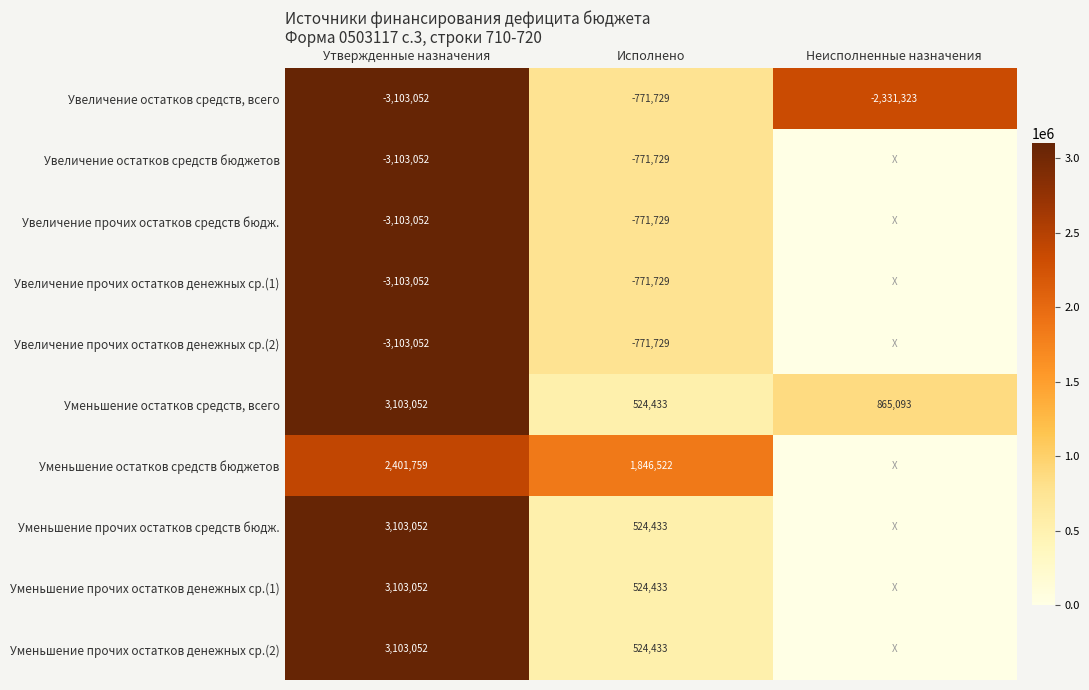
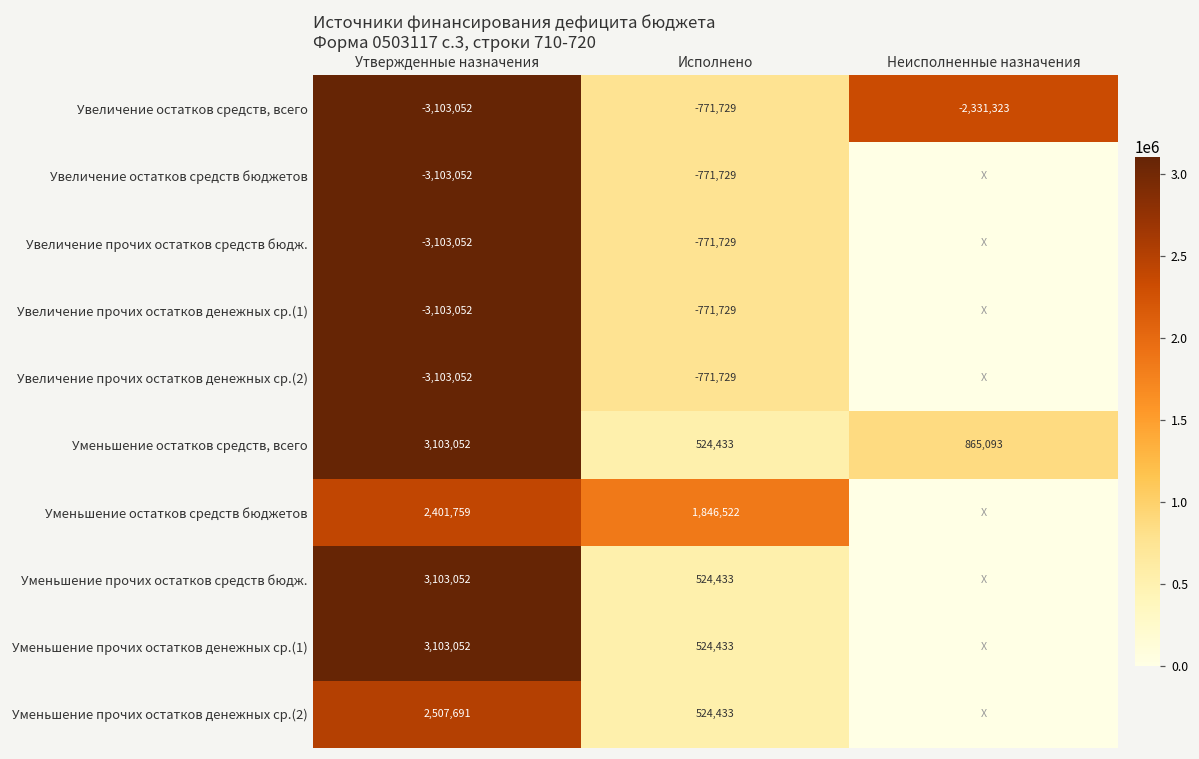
  {
    "Увеличение остатков средств, всего": {
      "Утвержденные назначения": "-3,103,052",
      "Исполнено": "-771,729",
      "Неисполненные назначения": "-2,331,323"
    },
    "Увеличение остатков средств бюджетов": {
      "Утвержденные назначения": "-3,103,052",
      "Исполнено": "-771,729"
    },
    "Увеличение прочих остатков средств бюдж.": {
      "Утвержденные назначения": "-3,103,052",
      "Исполнено": "-771,729"
    },
    "Увеличение прочих остатков денежных ср.(1)": {
      "Утвержденные назначения": "-3,103,052",
      "Исполнено": "-771,729"
    },
    "Увеличение прочих остатков денежных ср.(2)": {
      "Утвержденные назначения": "-3,103,052",
      "Исполнено": "-771,729"
    },
    "Уменьшение остатков средств, всего": {
      "Утвержденные назначения": "3,103,052",
      "Исполнено": "524,433",
      "Неисполненные назначения": "865,093"
    },
    "Уменьшение остатков средств бюджетов": {
      "Утвержденные назначения": "2,401,759",
      "Исполнено": "1,846,522"
    },
    "Уменьшение прочих остатков средств бюдж.": {
      "Утвержденные назначения": "3,103,052",
      "Исполнено": "524,433"
    },
    "Уменьшение прочих остатков денежных ср.(1)": {
      "Утвержденные назначения": "3,103,052",
      "Исполнено": "524,433"
    },
    "Уменьшение прочих остатков денежных ср.(2)": {
-     "Утвержденные назначения": "3,103,052",
+     "Утвержденные назначения": "2,507,691",
      "Исполнено": "524,433"
    }
  }
